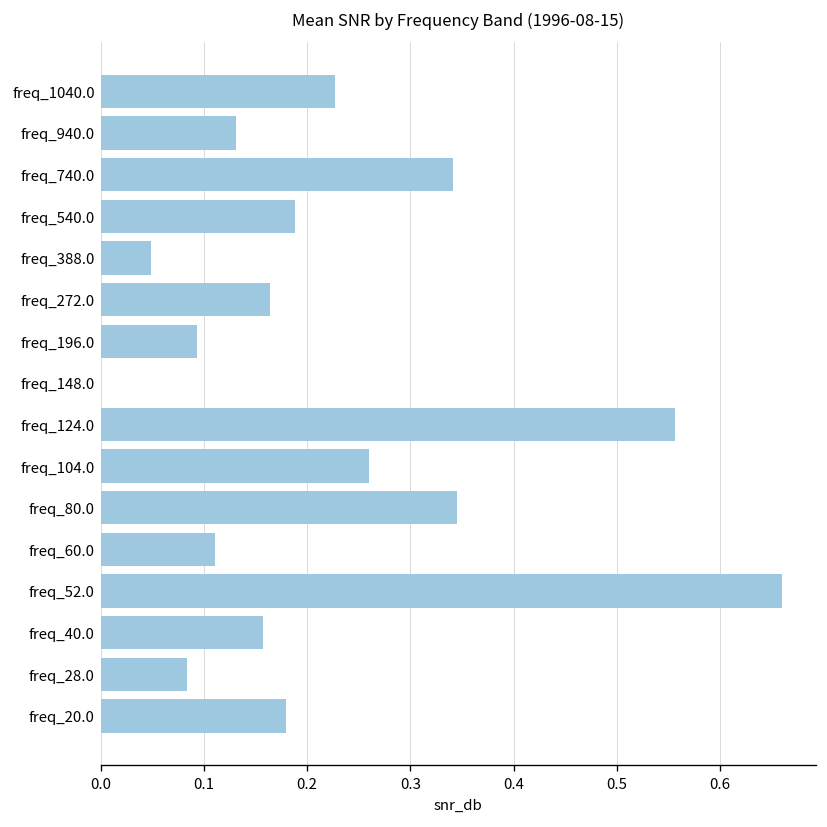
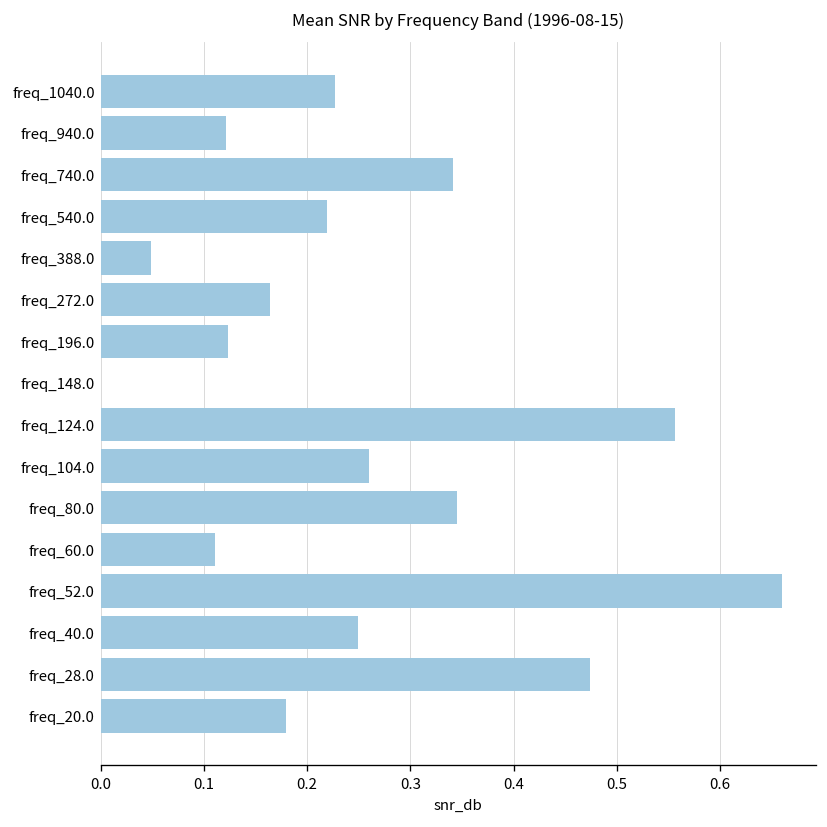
  {
    "freq_1040.0": 0.23,
-   "freq_940.0": 0.13,
+   "freq_940.0": 0.12,
    "freq_740.0": 0.34,
-   "freq_540.0": 0.19,
+   "freq_540.0": 0.22,
    "freq_388.0": 0.05,
    "freq_272.0": 0.16,
-   "freq_196.0": 0.09,
+   "freq_196.0": 0.12,
    "freq_148.0": 0.00,
    "freq_124.0": 0.56,
    "freq_104.0": 0.26,
    "freq_80.0": 0.35,
    "freq_60.0": 0.11,
    "freq_52.0": 0.66,
-   "freq_40.0": 0.16,
-   "freq_28.0": 0.08,
+   "freq_40.0": 0.25,
+   "freq_28.0": 0.47,
    "freq_20.0": 0.18
  }
